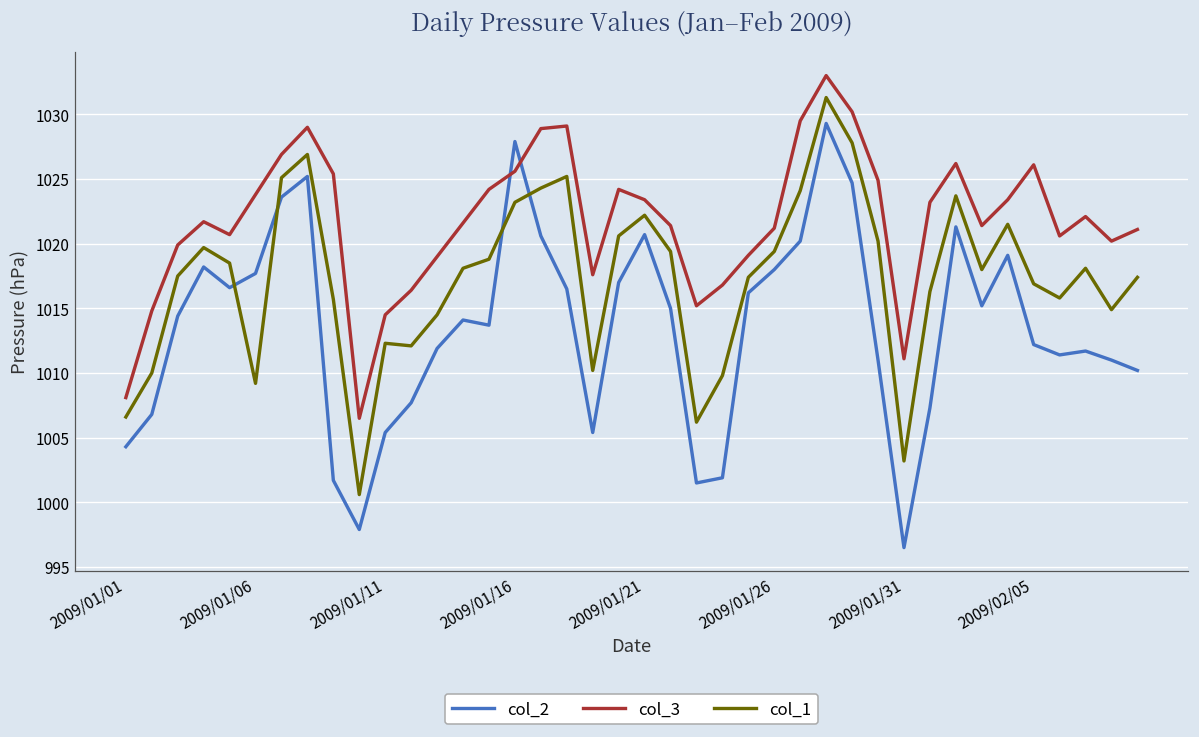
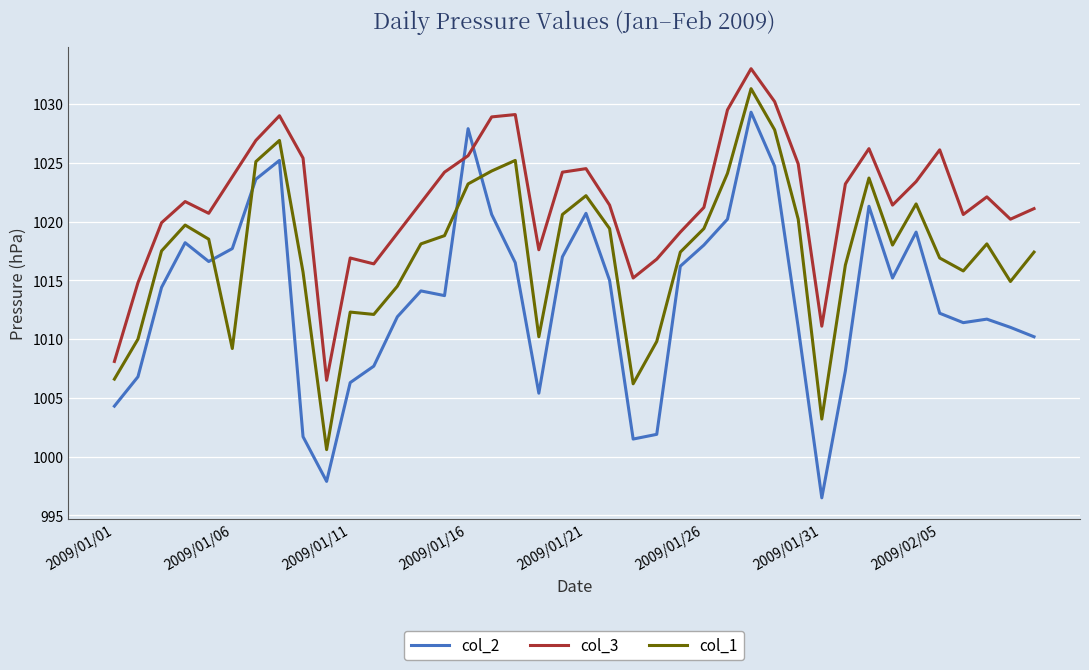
  {
    "col_2": {
      "2009/01/01": 1004.3,
      "2009/01/06": 1017.7,
-     "2009/01/11": 1005.4,
+     "2009/01/11": 1006.3,
      "2009/01/16": 1027.9,
      "2009/01/21": 1020.7,
      "2009/01/26": 1018.0,
      "2009/01/31": 996.5,
      "2009/02/05": 1012.2
    },
    "col_3": {
      "2009/01/01": 1008.1,
      "2009/01/06": 1023.8,
-     "2009/01/11": 1014.5,
+     "2009/01/11": 1016.9,
      "2009/01/16": 1025.6,
-     "2009/01/21": 1023.4,
+     "2009/01/21": 1024.5,
      "2009/01/26": 1021.2,
      "2009/01/31": 1011.1,
      "2009/02/05": 1026.1
    },
    "col_1": {
      "2009/01/01": 1006.6,
      "2009/01/06": 1009.2,
      "2009/01/11": 1012.3,
      "2009/01/16": 1023.2,
      "2009/01/21": 1022.2,
      "2009/01/26": 1019.4,
      "2009/01/31": 1003.2,
      "2009/02/05": 1016.9
    }
  }
